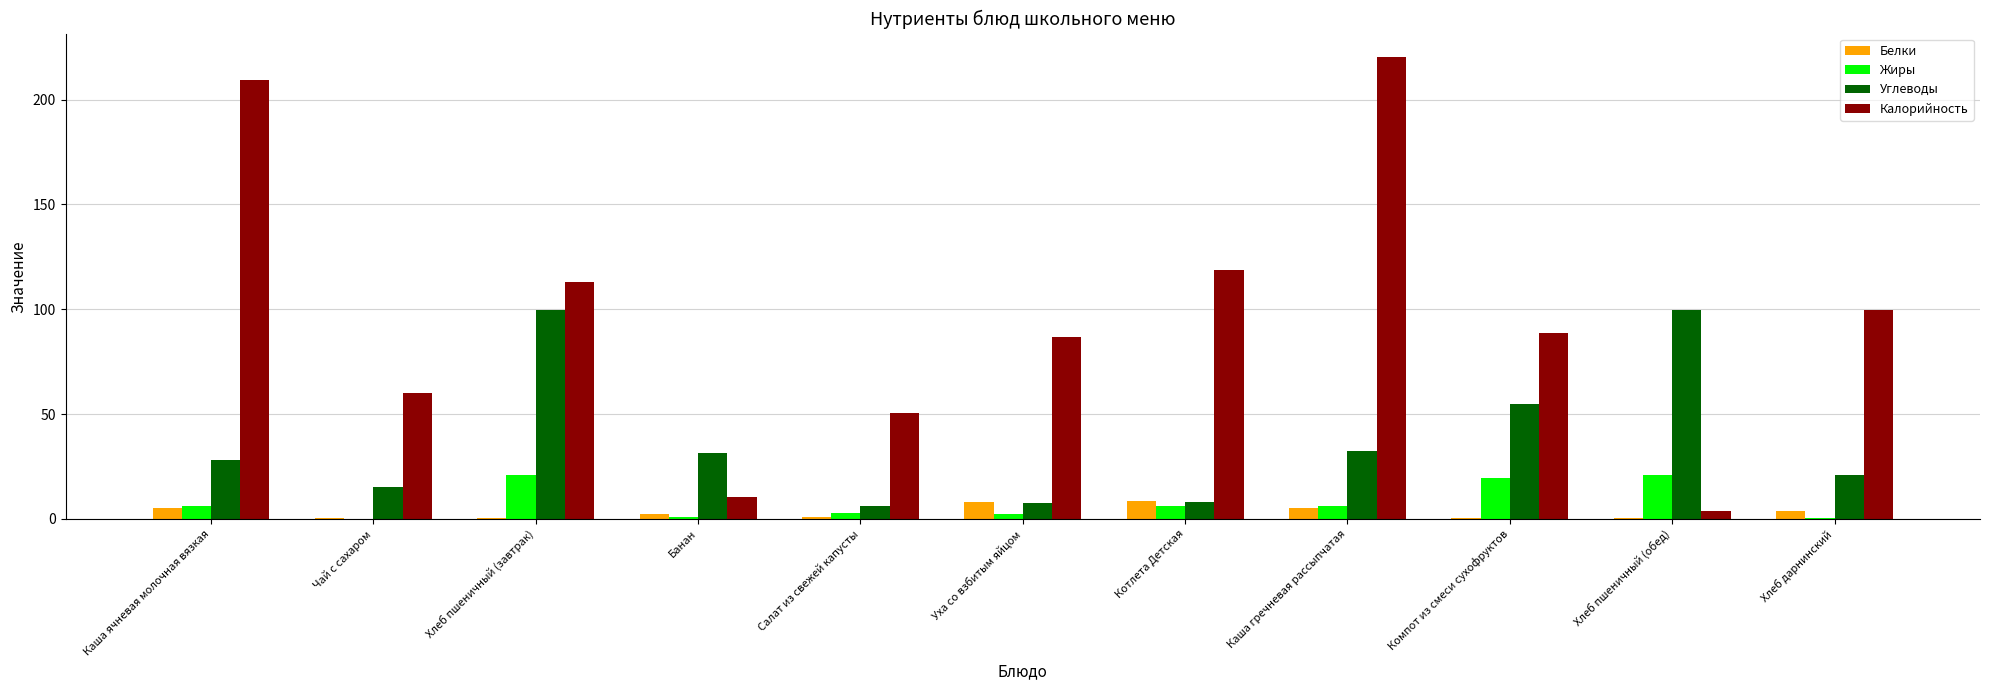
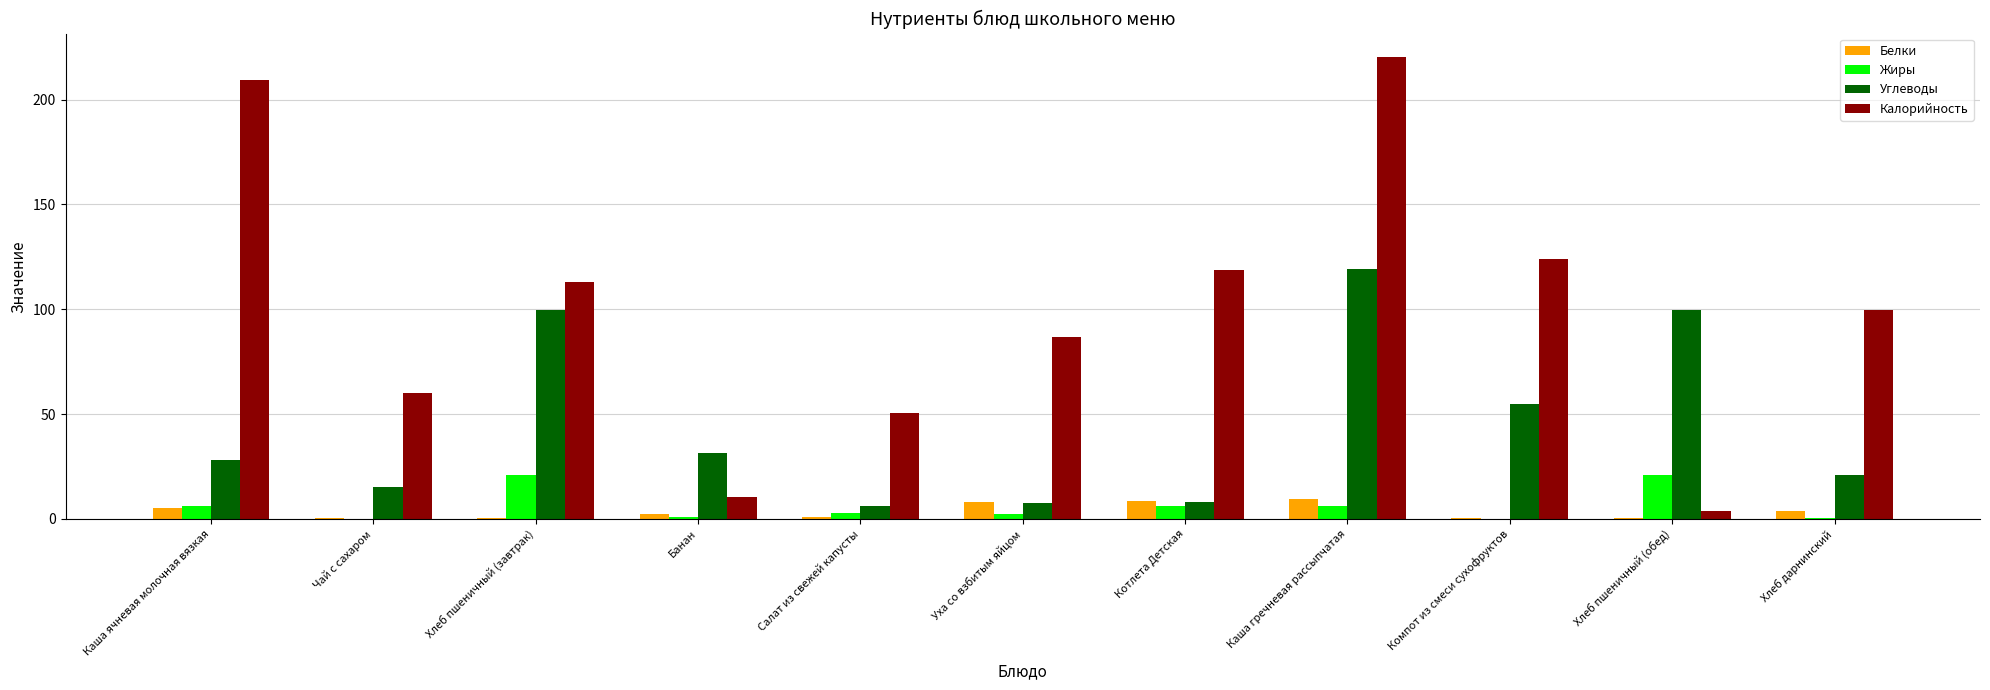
  {
    "Белки": {
      "Каша ячневая молочная вязкая": 5,
      "Банан": 2,
      "Уха со взбитым яйцом": 8,
      "Котлета Детская": 9,
-     "Каша гречневая рассыпчатая": 5,
+     "Каша гречневая рассыпчатая": 10,
      "Хлеб дарнинский": 4
    },
    "Жиры": {
      "Каша ячневая молочная вязкая": 6,
      "Чай с сахаром": 0,
      "Хлеб пшеничный (завтрак)": 21,
      "Салат из свежей капусты": 3,
      "Уха со взбитым яйцом": 2,
      "Котлета Детская": 6,
      "Каша гречневая рассыпчатая": 6,
-     "Компот из смеси сухофруктов": 19,
+     "Компот из смеси сухофруктов": 0,
      "Хлеб пшеничный (обед)": 21
    },
    "Углеводы": {
      "Каша ячневая молочная вязкая": 28,
      "Чай с сахаром": 15,
      "Хлеб пшеничный (завтрак)": 100,
      "Банан": 32,
      "Салат из свежей капусты": 6,
      "Уха со взбитым яйцом": 8,
      "Котлета Детская": 8,
-     "Каша гречневая рассыпчатая": 32,
+     "Каша гречневая рассыпчатая": 119,
      "Компот из смеси сухофруктов": 55,
      "Хлеб пшеничный (обед)": 100,
      "Хлеб дарнинский": 21
    },
    "Калорийность": {
      "Каша ячневая молочная вязкая": 209,
      "Чай с сахаром": 60,
      "Хлеб пшеничный (завтрак)": 113,
      "Банан": 11,
      "Салат из свежей капусты": 51,
      "Уха со взбитым яйцом": 87,
      "Котлета Детская": 119,
      "Каша гречневая рассыпчатая": 221,
-     "Компот из смеси сухофруктов": 89,
+     "Компот из смеси сухофруктов": 124,
      "Хлеб пшеничный (обед)": 4,
      "Хлеб дарнинский": 100
    }
  }
